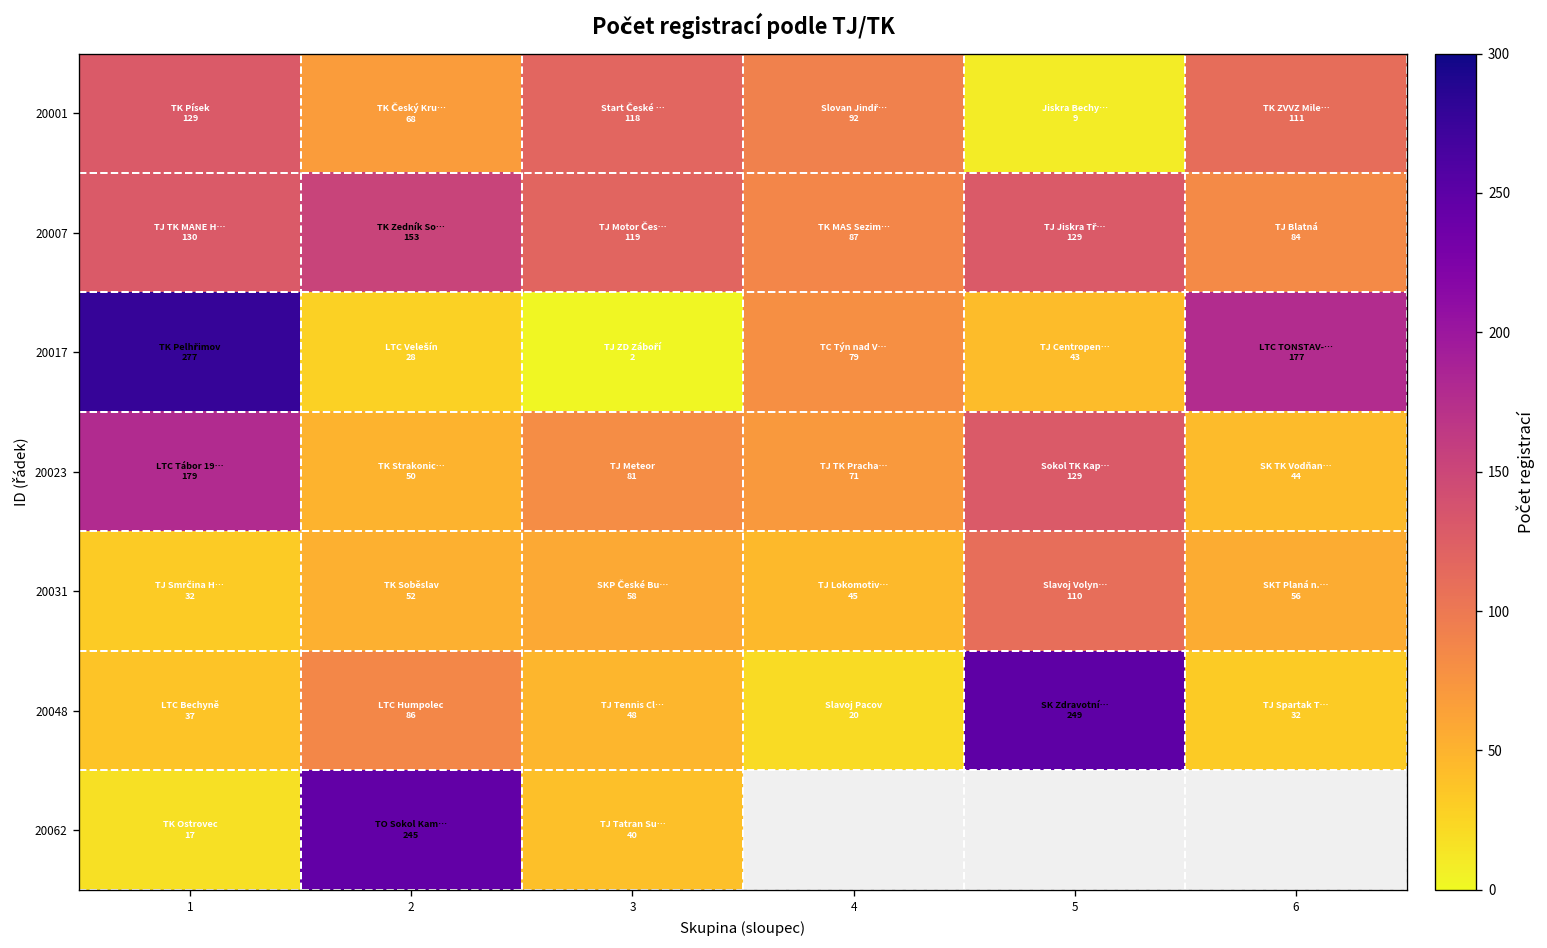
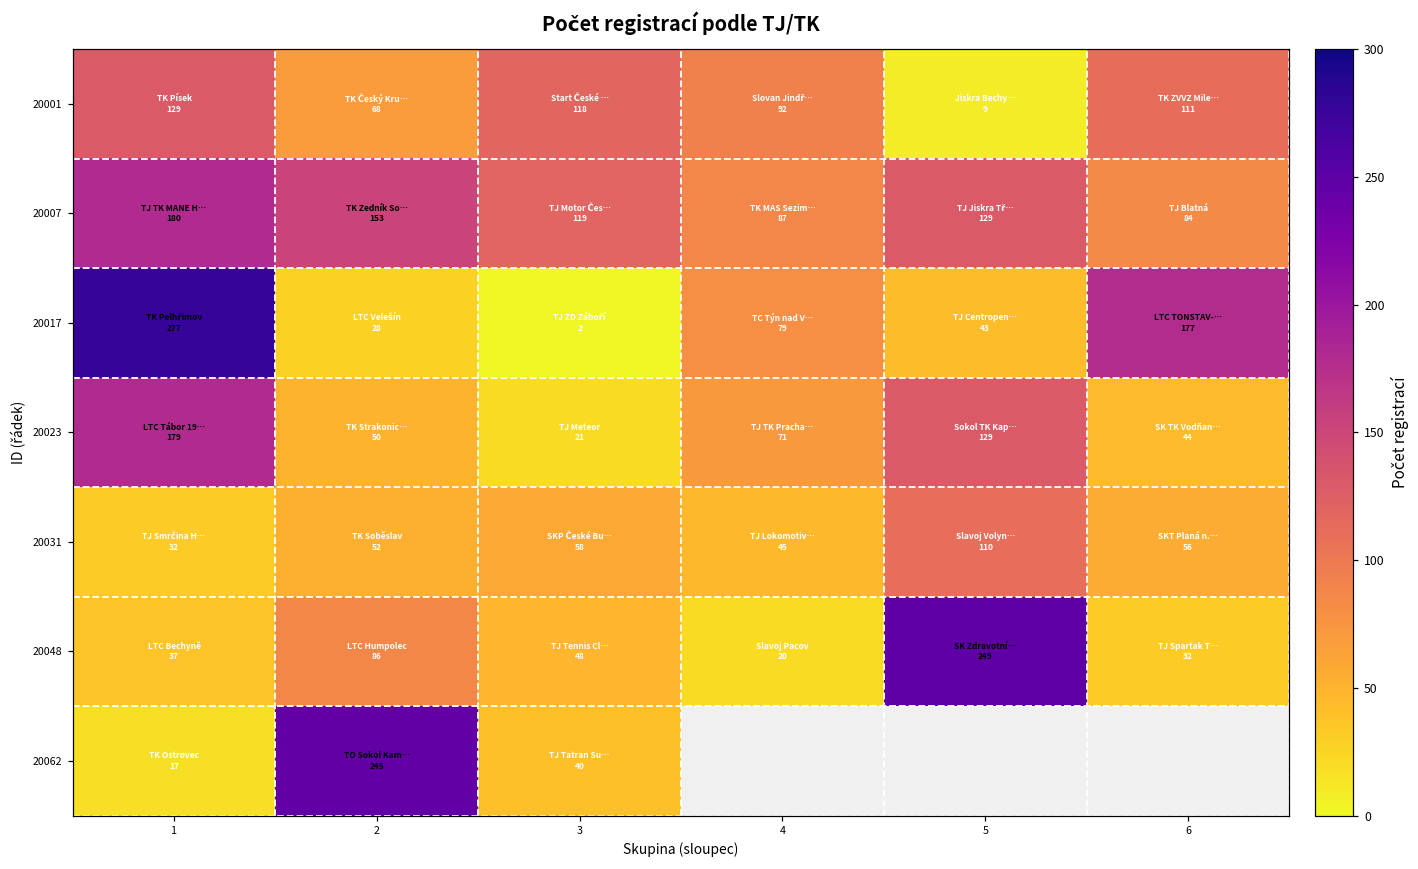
  {
    "20001": {
      "1": 129,
      "2": 68,
      "3": 118,
      "4": 92,
      "5": 9,
      "6": 111
    },
    "20007": {
-     "1": 130,
+     "1": 180,
      "2": 153,
      "3": 119,
      "4": 87,
      "5": 129,
      "6": 84
    },
    "20017": {
      "1": 277,
      "2": 28,
      "3": 2,
      "4": 79,
      "5": 43,
      "6": 177
    },
    "20023": {
      "2": 50,
-     "3": 81,
+     "3": 21,
      "4": 71,
      "5": 129,
      "6": 44
    },
    "20031": {
      "1": 32,
      "2": 52,
      "3": 58,
      "4": 45,
      "5": 110,
      "6": 56
    },
    "20048": {
      "1": 37,
      "2": 86,
      "3": 48,
      "4": 20,
      "5": 249,
      "6": 32
    },
    "20062": {
      "1": 17,
      "2": 245,
      "3": 40
    }
  }
